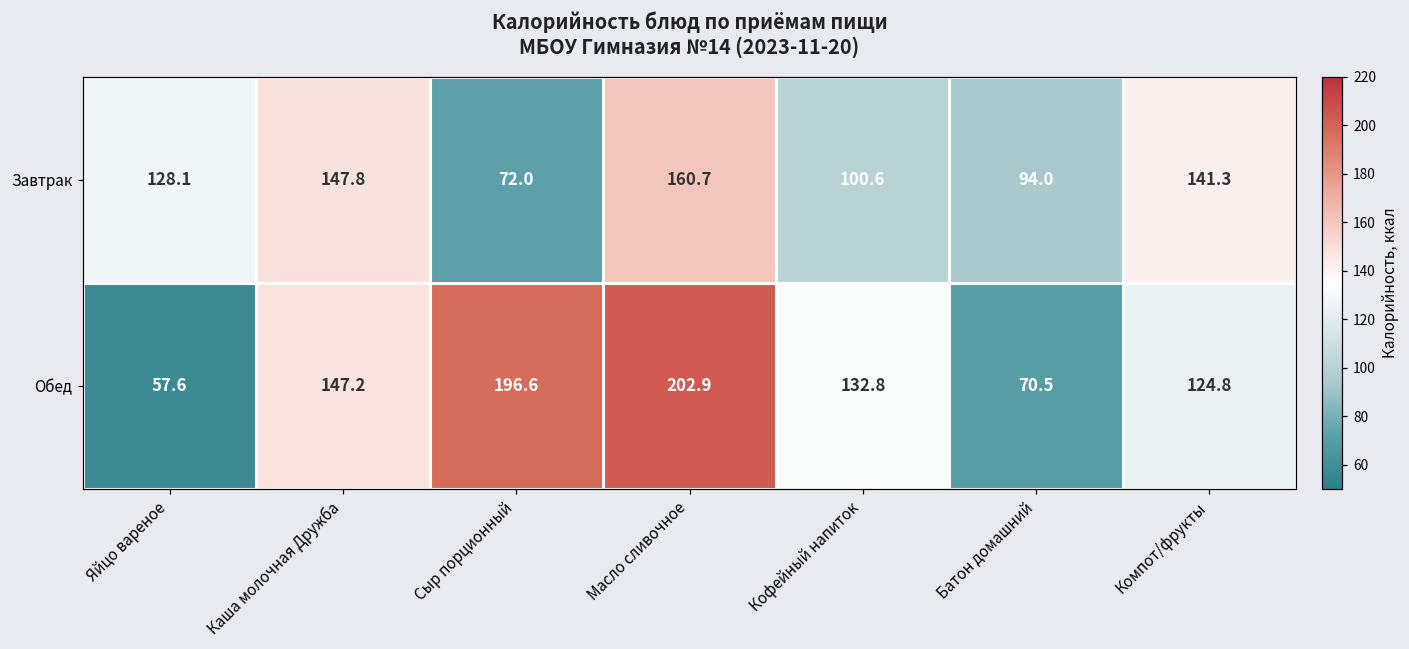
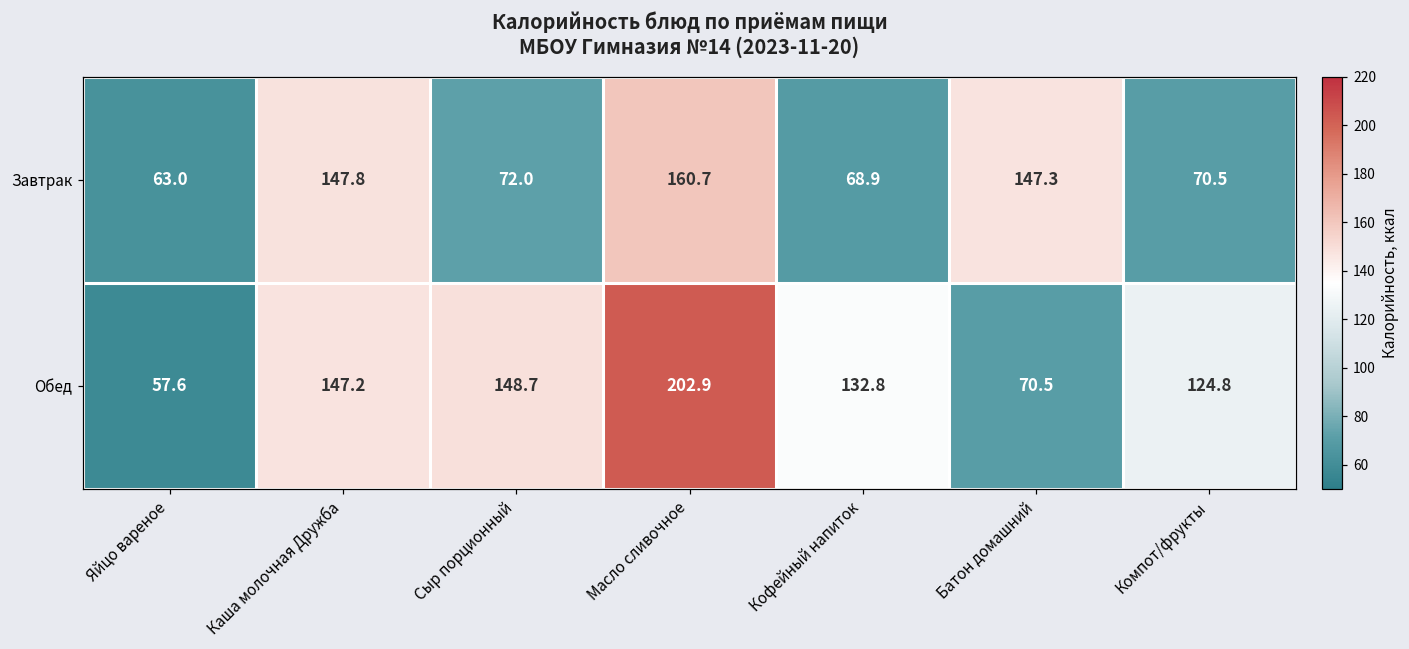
  {
    "Завтрак": {
-     "Яйцо вареное": 128.1,
+     "Яйцо вареное": 63.0,
      "Каша молочная Дружба": 147.8,
      "Сыр порционный": 72.0,
      "Масло сливочное": 160.7,
-     "Кофейный напиток": 100.6,
-     "Батон домашний": 94.0,
-     "Компот/фрукты": 141.3
+     "Кофейный напиток": 68.9,
+     "Батон домашний": 147.3,
+     "Компот/фрукты": 70.5
    },
    "Обед": {
      "Яйцо вареное": 57.6,
      "Каша молочная Дружба": 147.2,
-     "Сыр порционный": 196.6,
+     "Сыр порционный": 148.7,
      "Масло сливочное": 202.9,
      "Кофейный напиток": 132.8,
      "Батон домашний": 70.5,
      "Компот/фрукты": 124.8
    }
  }
